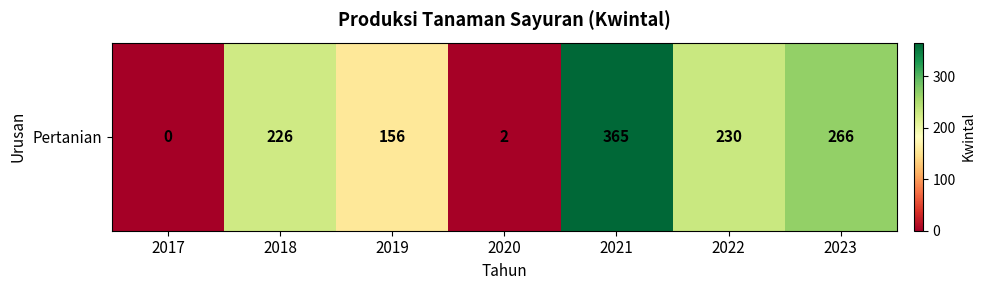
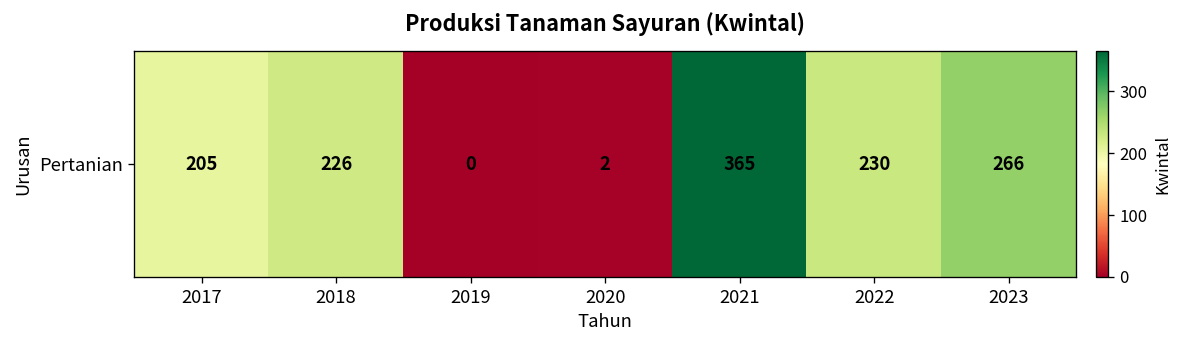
  {
    "Pertanian": {
-     "2017": 0,
+     "2017": 205,
      "2018": 226,
-     "2019": 156,
+     "2019": 0,
      "2020": 2,
      "2021": 365,
      "2022": 230,
      "2023": 266
    }
  }
